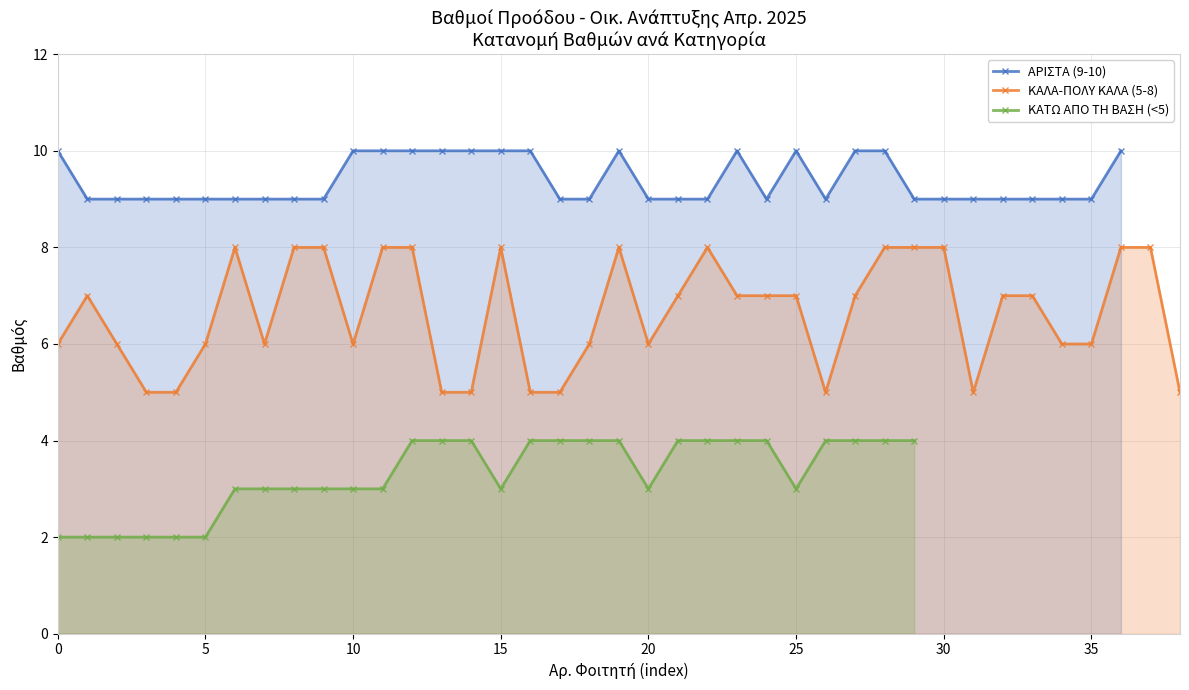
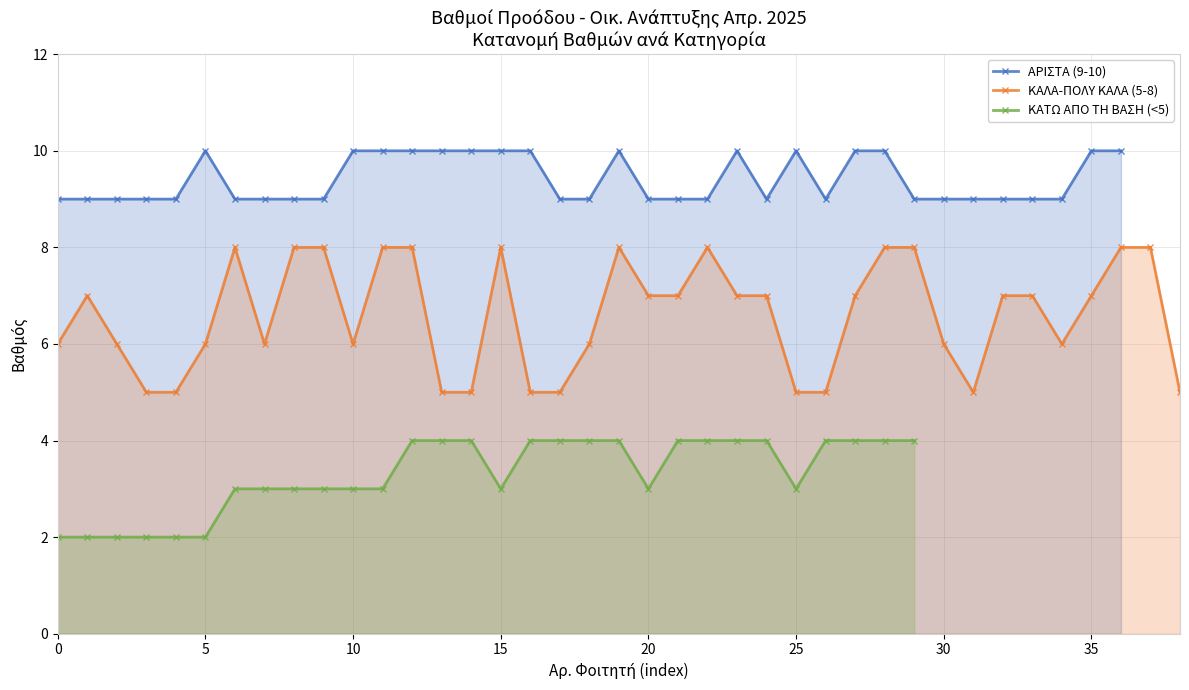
  {
    "ΑΡΙΣΤΑ (9-10)": {
-     "0": 10,
-     "5": 9,
+     "0": 9,
+     "5": 10,
      "10": 10,
      "15": 10,
      "20": 9,
      "25": 10,
      "30": 9,
-     "35": 9
+     "35": 10
    },
    "ΚΑΛΑ-ΠΟΛΥ ΚΑΛΑ (5-8)": {
      "0": 6,
      "5": 6,
      "10": 6,
      "15": 8,
-     "20": 6,
-     "25": 7,
-     "30": 8,
-     "35": 6
+     "20": 7,
+     "25": 5,
+     "30": 6,
+     "35": 7
    },
    "ΚΑΤΩ ΑΠΟ ΤΗ ΒΑΣΗ (<5)": {
      "0": 2,
      "5": 2,
      "10": 3,
      "15": 3,
      "20": 3,
      "25": 3
    }
  }
